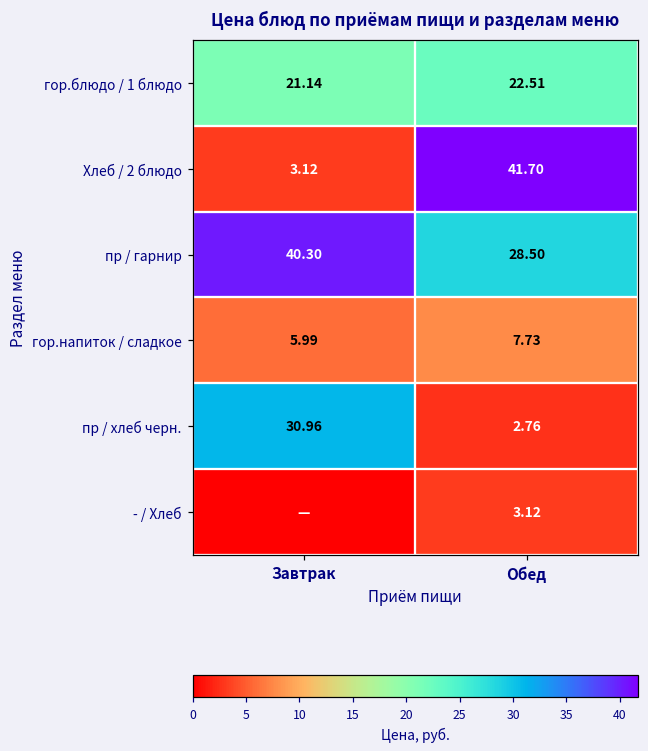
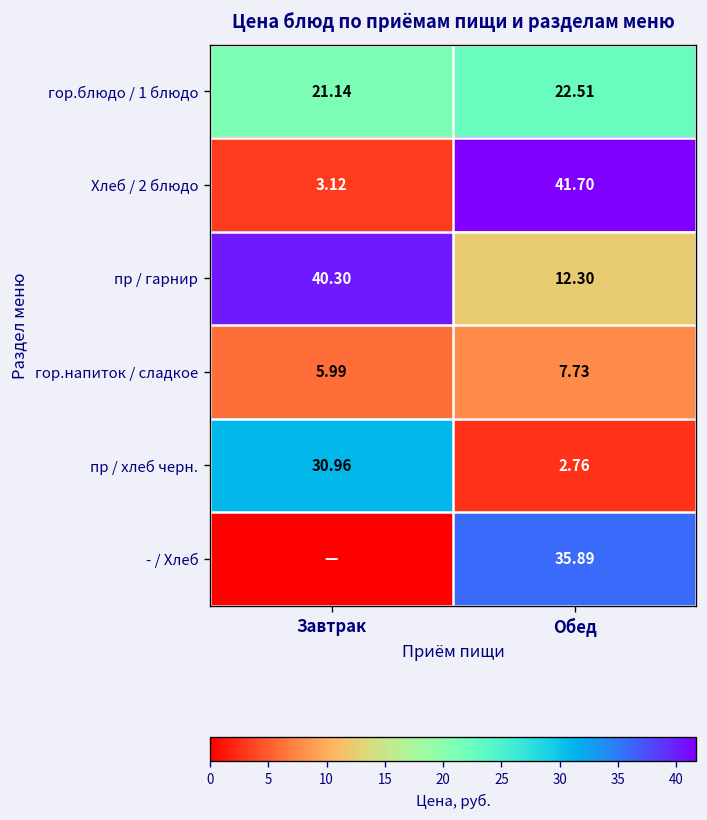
  {
    "гор.блюдо / 1 блюдо": {
      "Завтрак": 21.14,
      "Обед": 22.51
    },
    "Хлеб / 2 блюдо": {
      "Завтрак": 3.12,
      "Обед": 41.70
    },
    "пр / гарнир": {
      "Завтрак": 40.30,
-     "Обед": 28.50
+     "Обед": 12.30
    },
    "гор.напиток / сладкое": {
      "Завтрак": 5.99,
      "Обед": 7.73
    },
    "пр / хлеб черн.": {
      "Завтрак": 30.96,
      "Обед": 2.76
    },
    "- / Хлеб": {
-     "Обед": 3.12
+     "Обед": 35.89
    }
  }
